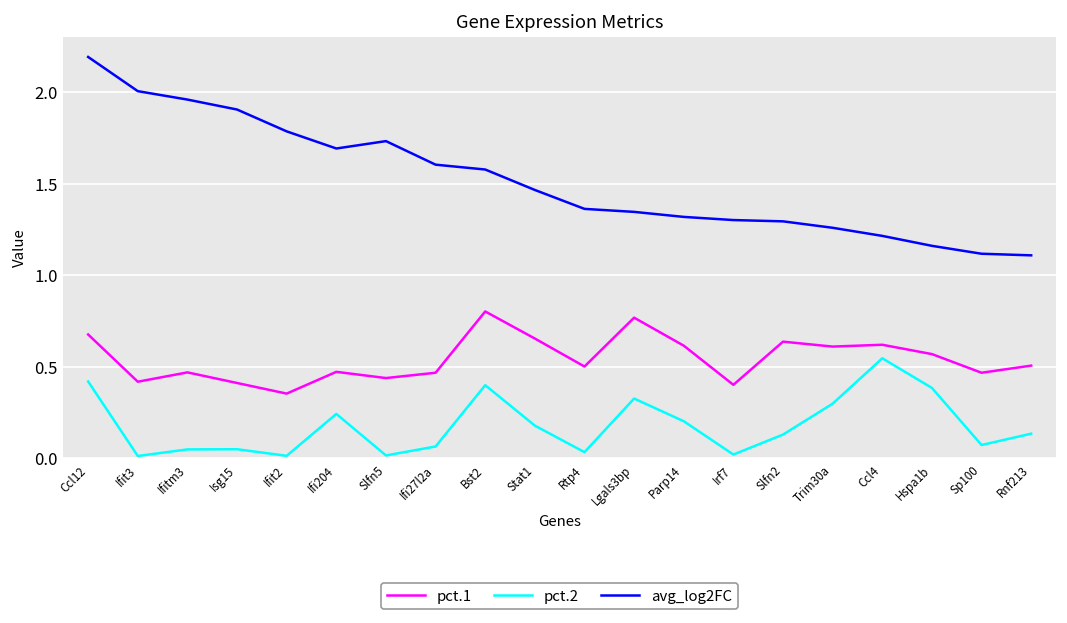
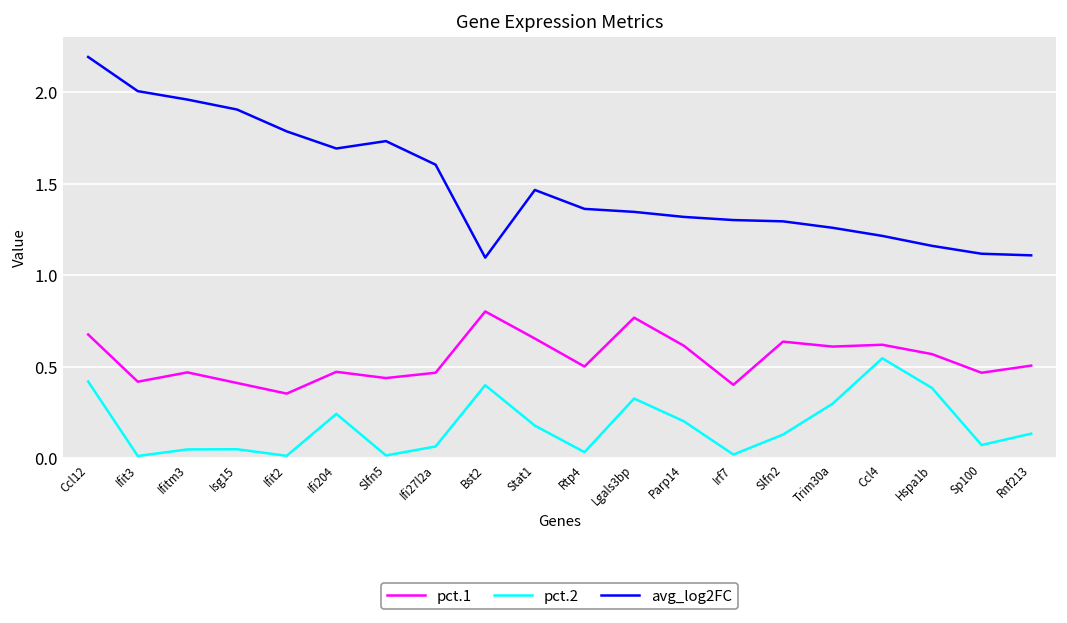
  {
    "pct.1": {
      "Ccl12": 0.68,
      "Ifit3": 0.42,
      "Ifitm3": 0.47,
      "Isg15": 0.41,
      "Ifit2": 0.35,
      "Ifi204": 0.47,
      "Slfn5": 0.44,
      "Ifi27l2a": 0.47,
      "Bst2": 0.80,
      "Stat1": 0.65,
      "Rtp4": 0.50,
      "Lgals3bp": 0.77,
      "Parp14": 0.61,
      "Irf7": 0.40,
      "Slfn2": 0.64,
      "Trim30a": 0.61,
      "Ccl4": 0.62,
      "Hspa1b": 0.57,
      "Sp100": 0.47,
      "Rnf213": 0.51
    },
    "pct.2": {
      "Ccl12": 0.42,
      "Ifit3": 0.01,
      "Ifitm3": 0.05,
      "Isg15": 0.05,
      "Ifit2": 0.01,
      "Ifi204": 0.24,
      "Slfn5": 0.01,
      "Ifi27l2a": 0.06,
      "Bst2": 0.40,
      "Stat1": 0.18,
      "Rtp4": 0.03,
      "Lgals3bp": 0.33,
      "Parp14": 0.20,
      "Irf7": 0.02,
      "Slfn2": 0.13,
      "Trim30a": 0.30,
      "Ccl4": 0.55,
      "Hspa1b": 0.38,
      "Sp100": 0.07,
      "Rnf213": 0.13
    },
    "avg_log2FC": {
      "Ccl12": 2.19,
      "Ifit3": 2.00,
      "Ifitm3": 1.96,
      "Isg15": 1.90,
      "Ifit2": 1.79,
      "Ifi204": 1.69,
      "Slfn5": 1.73,
      "Ifi27l2a": 1.60,
-     "Bst2": 1.58,
+     "Bst2": 1.10,
      "Stat1": 1.46,
      "Rtp4": 1.36,
      "Lgals3bp": 1.35,
      "Parp14": 1.32,
      "Irf7": 1.30,
      "Slfn2": 1.29,
      "Trim30a": 1.26,
      "Ccl4": 1.21,
      "Hspa1b": 1.16,
      "Sp100": 1.12,
      "Rnf213": 1.11
    }
  }
